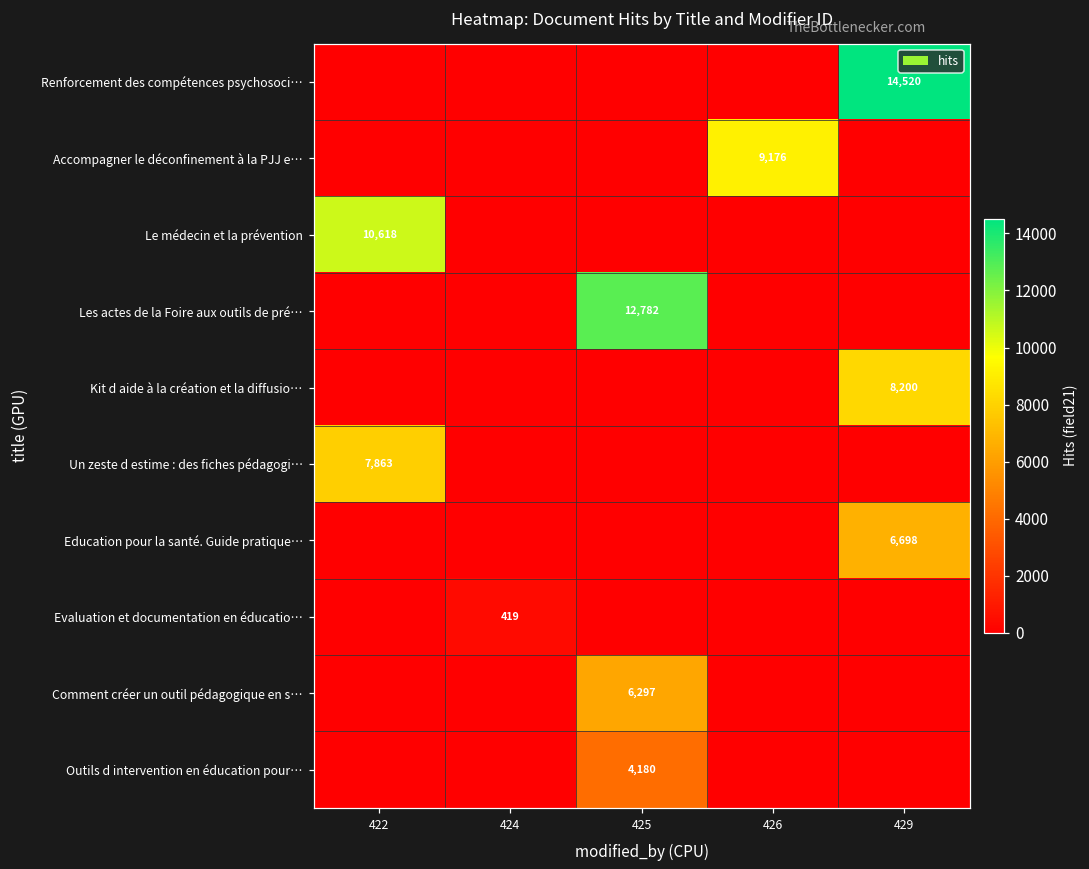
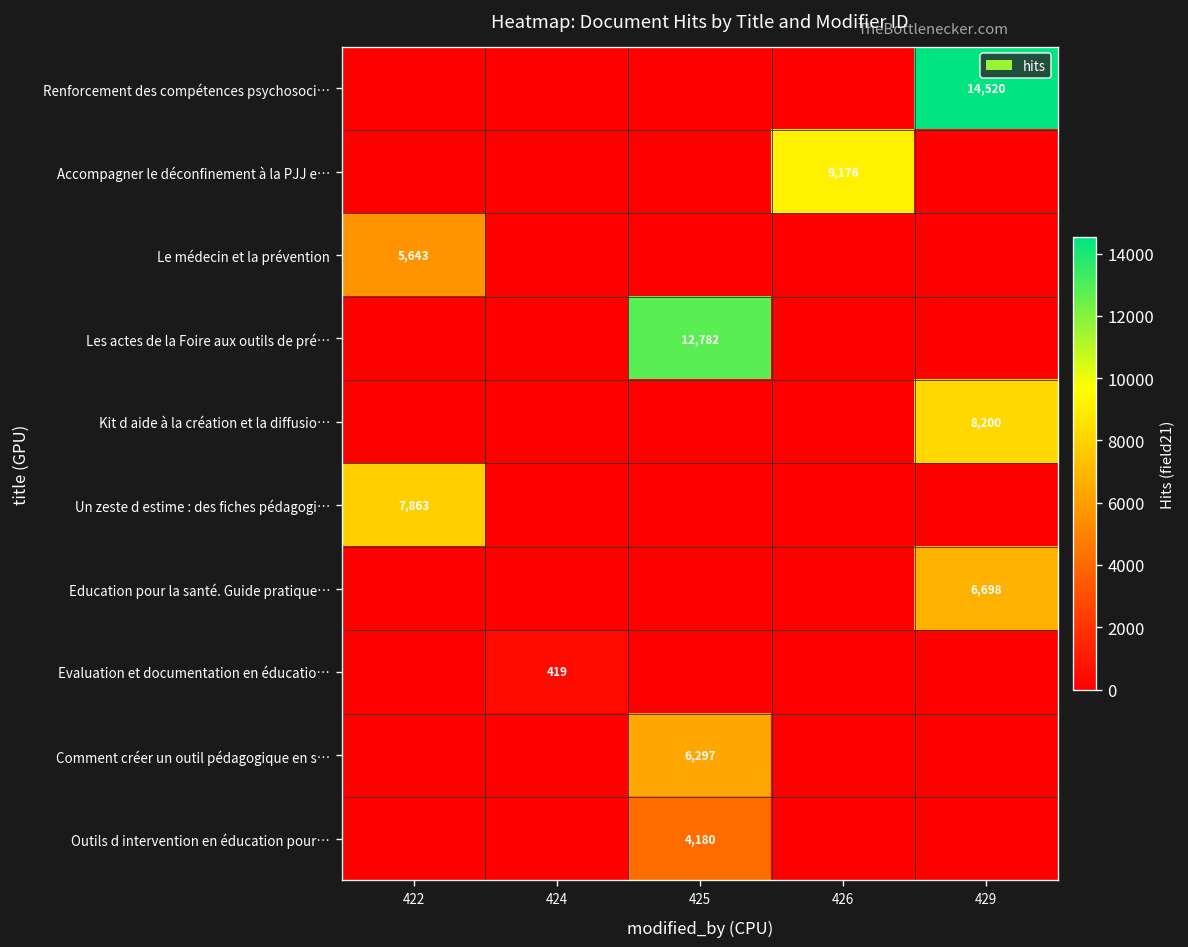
  {
    "Renforcement des compétences psychosoci…": {
      "429": "14,520"
    },
    "Accompagner le déconfinement à la PJJ e…": {
      "426": "9,176"
    },
    "Le médecin et la prévention": {
-     "422": "10,618"
+     "422": "5,643"
    },
    "Les actes de la Foire aux outils de pré…": {
      "425": "12,782"
    },
    "Kit d aide à la création et la diffusio…": {
      "429": "8,200"
    },
    "Un zeste d estime : des fiches pédagogi…": {
      "422": "7,863"
    },
    "Education pour la santé. Guide pratique…": {
      "429": "6,698"
    },
    "Evaluation et documentation en éducatio…": {
      "424": "419"
    },
    "Comment créer un outil pédagogique en s…": {
      "425": "6,297"
    },
    "Outils d intervention en éducation pour…": {
      "425": "4,180"
    }
  }
